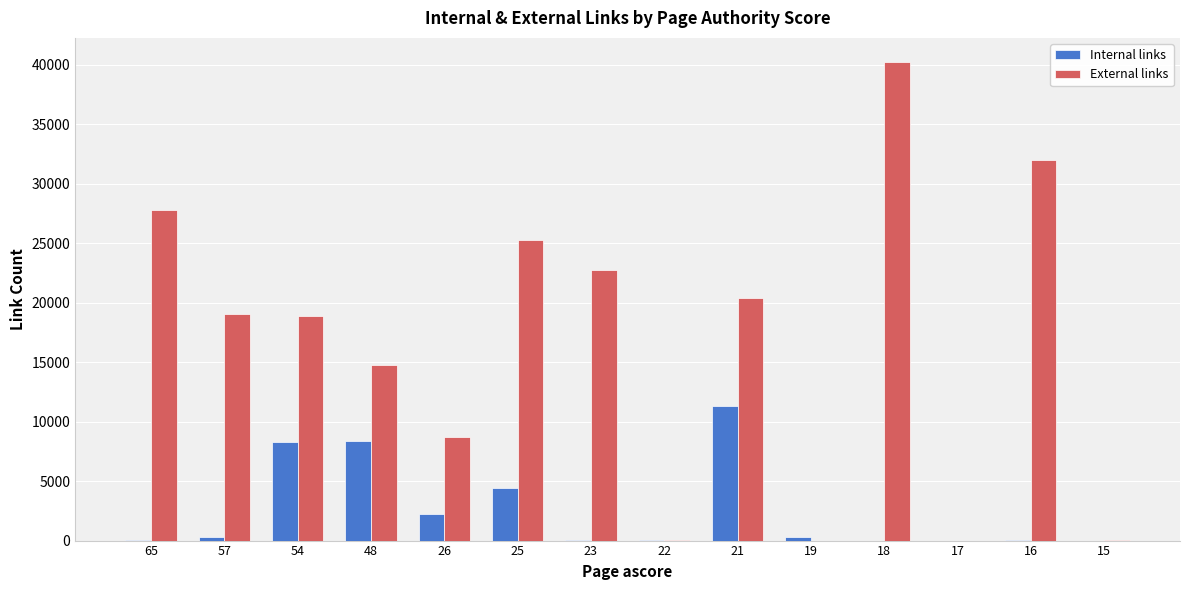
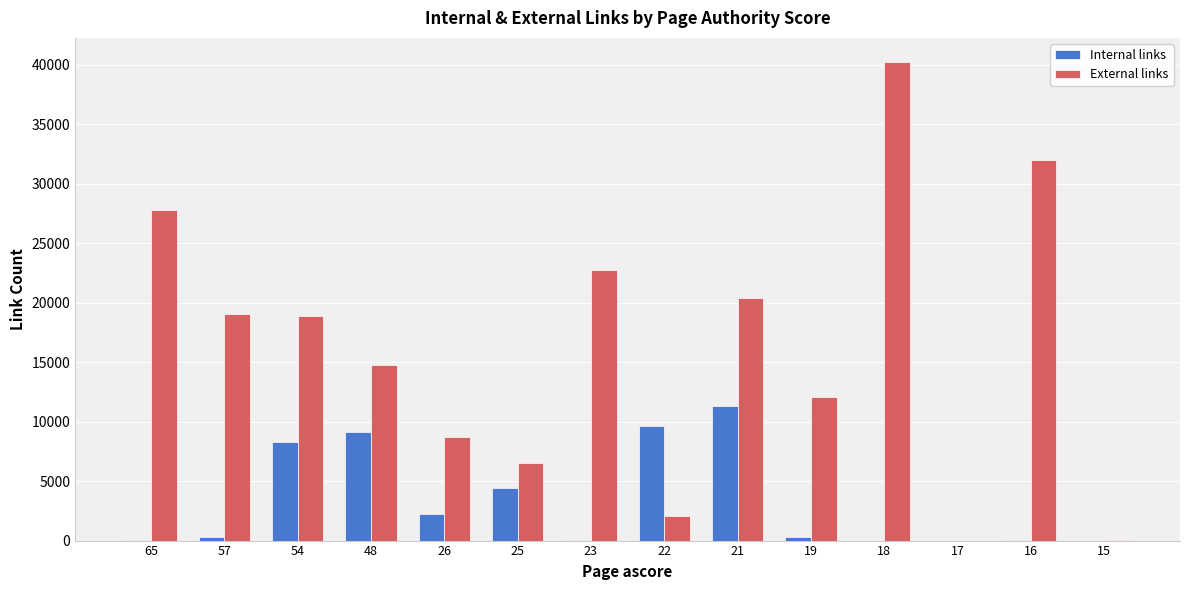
  {
    "Internal links": {
      "57": 300,
      "54": 8300,
-     "48": 8300,
+     "48": 9100,
      "26": 2200,
      "25": 4400,
-     "22": 0,
+     "22": 9600,
      "21": 11300,
      "19": 300
    },
    "External links": {
      "65": 27800,
      "57": 19000,
      "54": 18900,
      "48": 14700,
      "26": 8700,
-     "25": 25300,
+     "25": 6500,
      "23": 22700,
-     "22": 0,
+     "22": 2000,
      "21": 20400,
-     "19": 0,
+     "19": 12100,
      "18": 40200,
      "16": 32000
    }
  }
